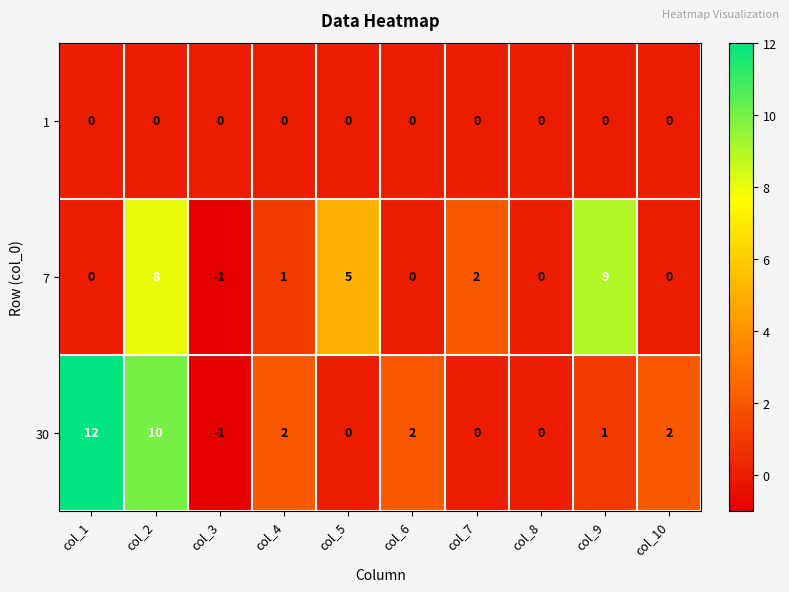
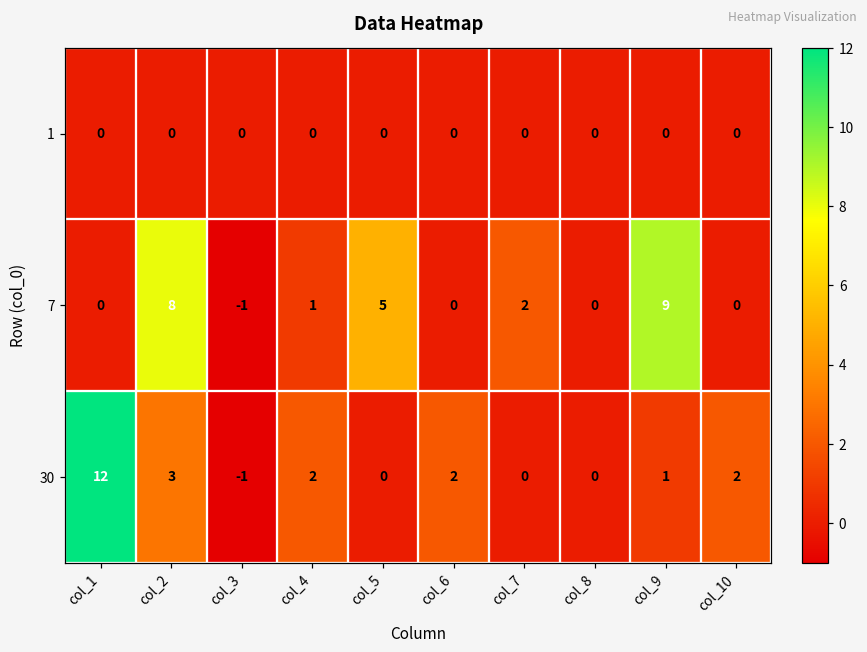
  {
    "1": {
      "col_1": 0,
      "col_2": 0,
      "col_3": 0,
      "col_4": 0,
      "col_5": 0,
      "col_6": 0,
      "col_7": 0,
      "col_8": 0,
      "col_9": 0,
      "col_10": 0
    },
    "7": {
      "col_1": 0,
      "col_2": 8,
      "col_3": -1,
      "col_4": 1,
      "col_5": 5,
      "col_6": 0,
      "col_7": 2,
      "col_8": 0,
      "col_9": 9,
      "col_10": 0
    },
    "30": {
      "col_1": 12,
-     "col_2": 10,
+     "col_2": 3,
      "col_3": -1,
      "col_4": 2,
      "col_5": 0,
      "col_6": 2,
      "col_7": 0,
      "col_8": 0,
      "col_9": 1,
      "col_10": 2
    }
  }
